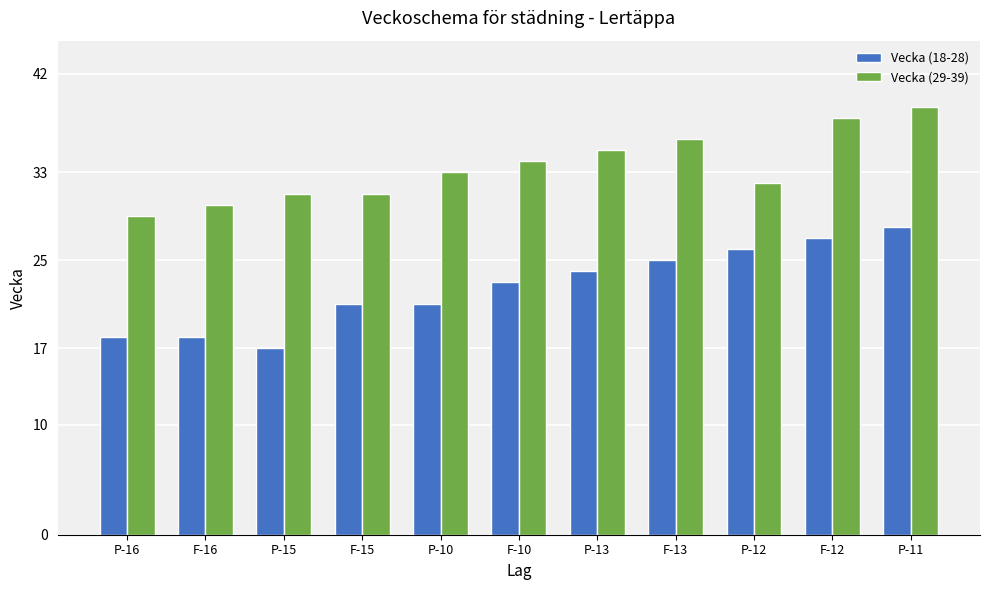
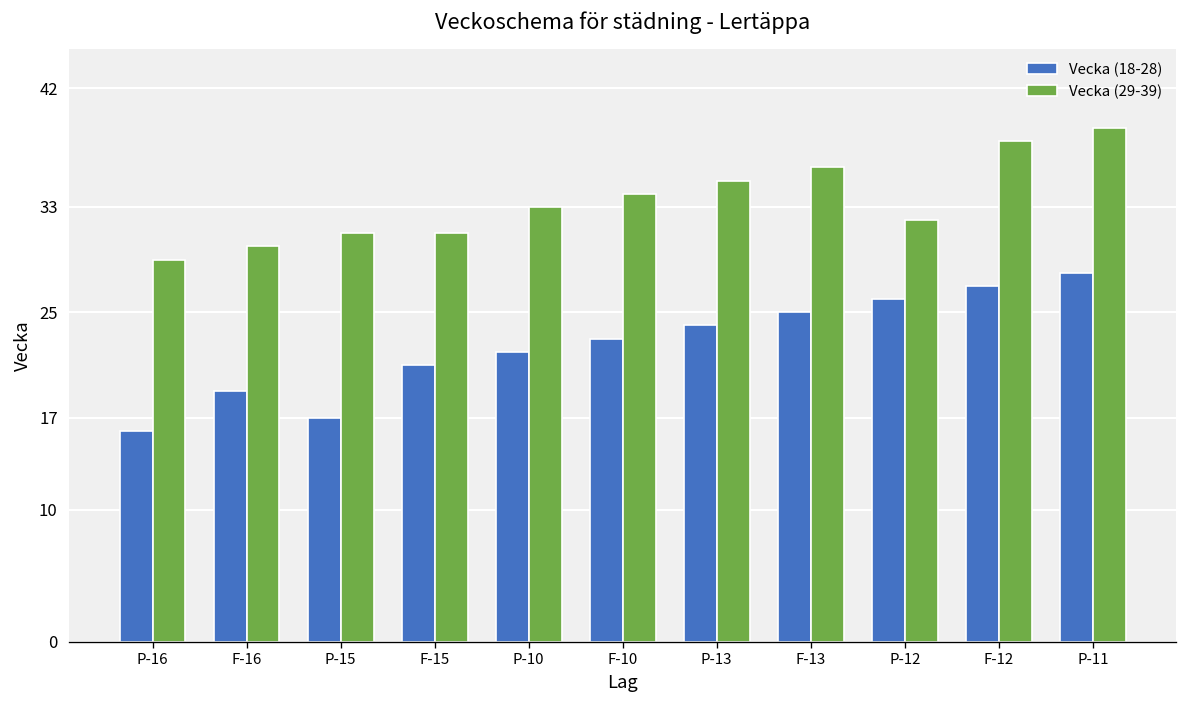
  {
    "Vecka (18-28)": {
-     "P-16": 18,
-     "F-16": 18,
+     "P-16": 16,
+     "F-16": 19,
      "P-15": 17,
      "F-15": 21,
-     "P-10": 21,
+     "P-10": 22,
      "F-10": 23,
      "P-13": 24,
      "F-13": 25,
      "P-12": 26,
      "F-12": 27,
      "P-11": 28
    },
    "Vecka (29-39)": {
      "P-16": 29,
      "F-16": 30,
      "P-15": 31,
      "F-15": 31,
      "P-10": 33,
      "F-10": 34,
      "P-13": 35,
      "F-13": 36,
      "P-12": 32,
      "F-12": 38,
      "P-11": 39
    }
  }
